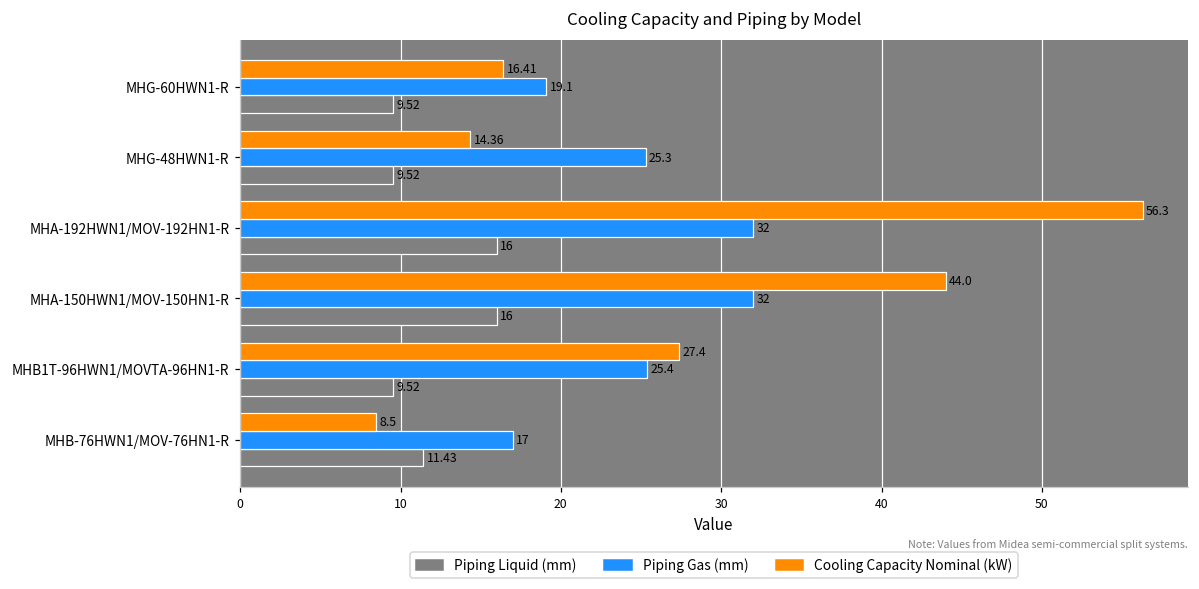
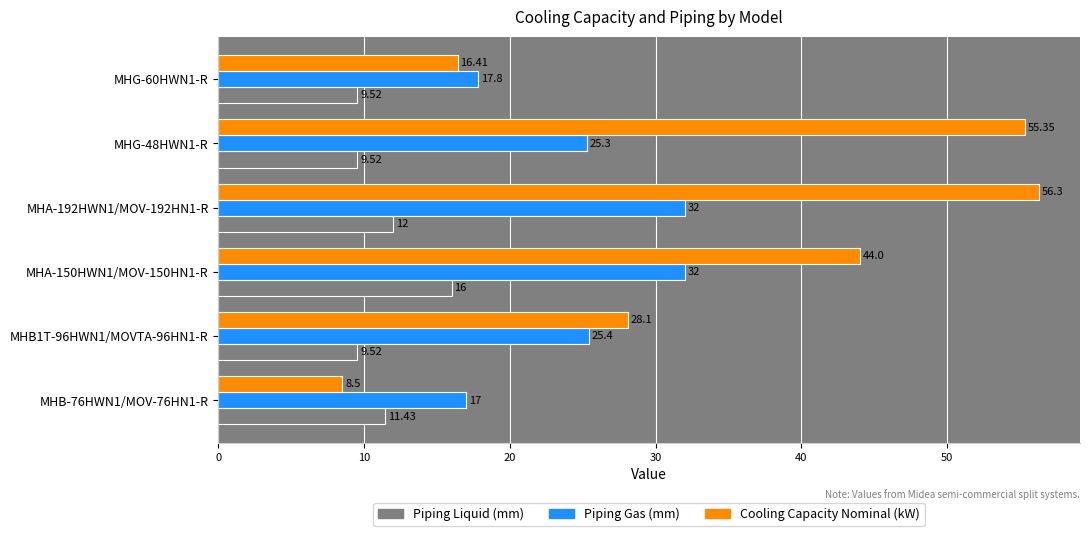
  {
    "Piping Liquid (mm)": {
      "MHG-60HWN1-R": 9.52,
      "MHG-48HWN1-R": 9.52,
-     "MHA-192HWN1/MOV-192HN1-R": 16,
+     "MHA-192HWN1/MOV-192HN1-R": 12,
      "MHA-150HWN1/MOV-150HN1-R": 16,
      "MHB1T-96HWN1/MOVTA-96HN1-R": 9.52,
      "MHB-76HWN1/MOV-76HN1-R": 11.43
    },
    "Piping Gas (mm)": {
-     "MHG-60HWN1-R": 19.1,
+     "MHG-60HWN1-R": 17.8,
      "MHG-48HWN1-R": 25.3,
      "MHA-192HWN1/MOV-192HN1-R": 32,
      "MHA-150HWN1/MOV-150HN1-R": 32,
      "MHB1T-96HWN1/MOVTA-96HN1-R": 25.4,
      "MHB-76HWN1/MOV-76HN1-R": 17
    },
    "Cooling Capacity Nominal (kW)": {
      "MHG-60HWN1-R": 16.41,
-     "MHG-48HWN1-R": 14.36,
+     "MHG-48HWN1-R": 55.35,
      "MHA-192HWN1/MOV-192HN1-R": 56.3,
      "MHA-150HWN1/MOV-150HN1-R": 44.0,
-     "MHB1T-96HWN1/MOVTA-96HN1-R": 27.4,
+     "MHB1T-96HWN1/MOVTA-96HN1-R": 28.1,
      "MHB-76HWN1/MOV-76HN1-R": 8.5
    }
  }
